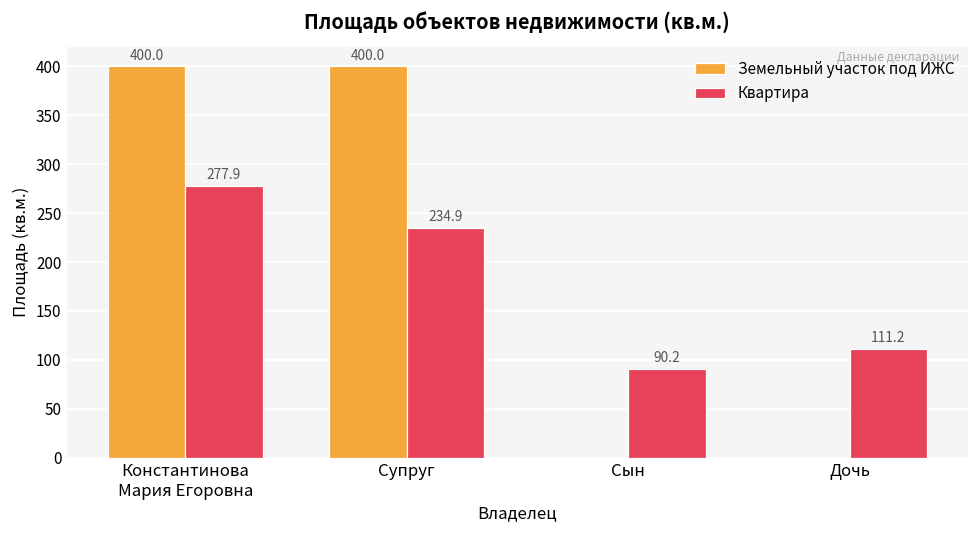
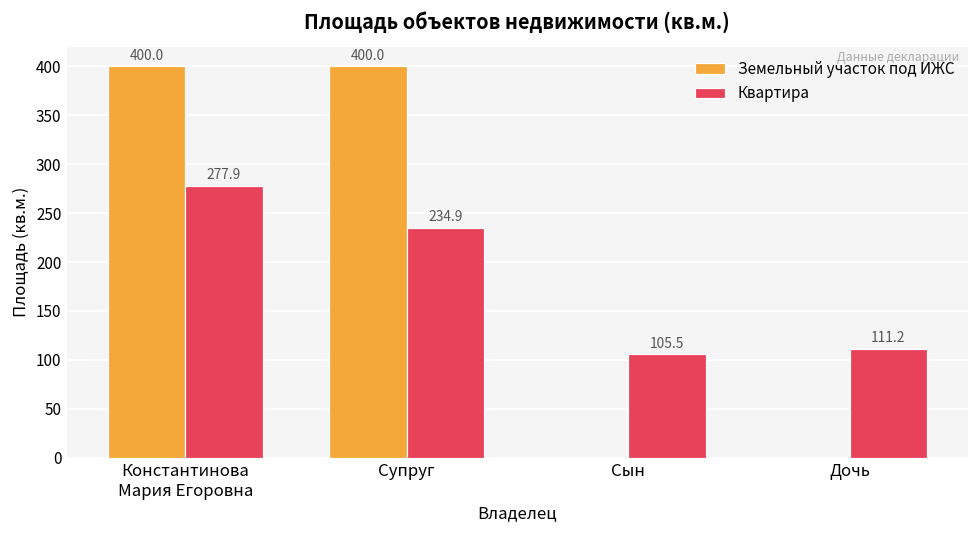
  {
    "Земельный участок под ИЖС": {
      "Константинова Мария Егоровна": 400.0,
      "Супруг": 400.0
    },
    "Квартира": {
      "Константинова Мария Егоровна": 277.9,
      "Супруг": 234.9,
-     "Сын": 90.2,
+     "Сын": 105.5,
      "Дочь": 111.2
    }
  }
